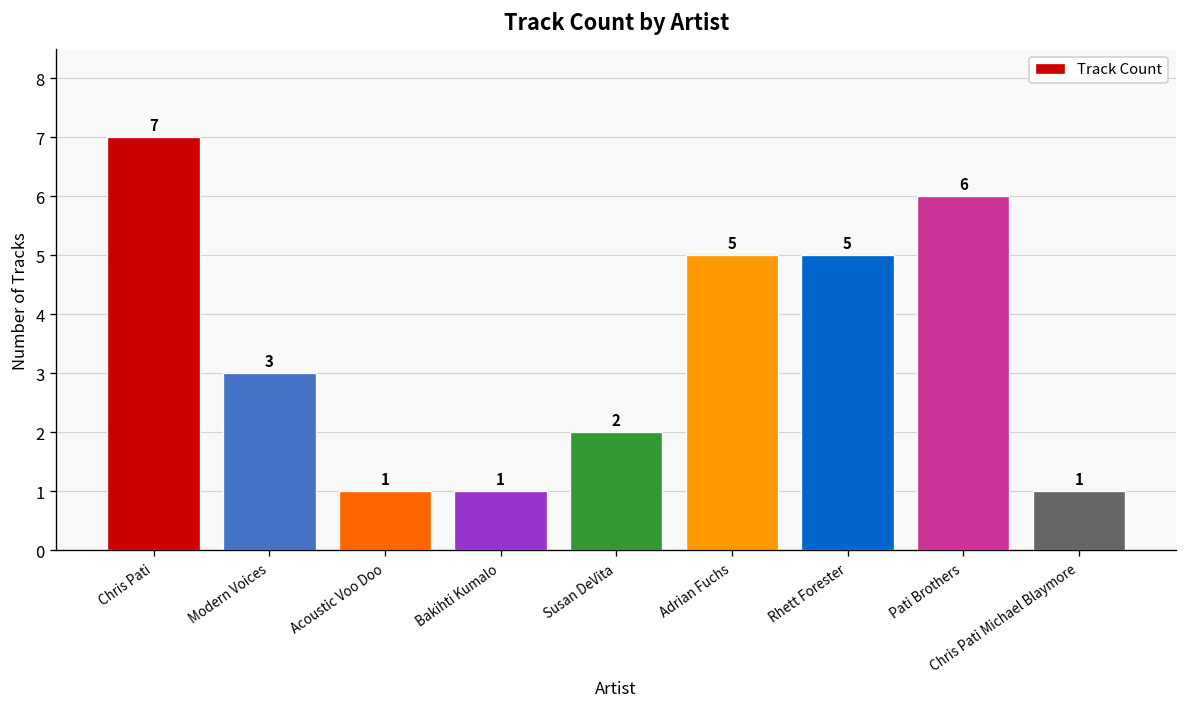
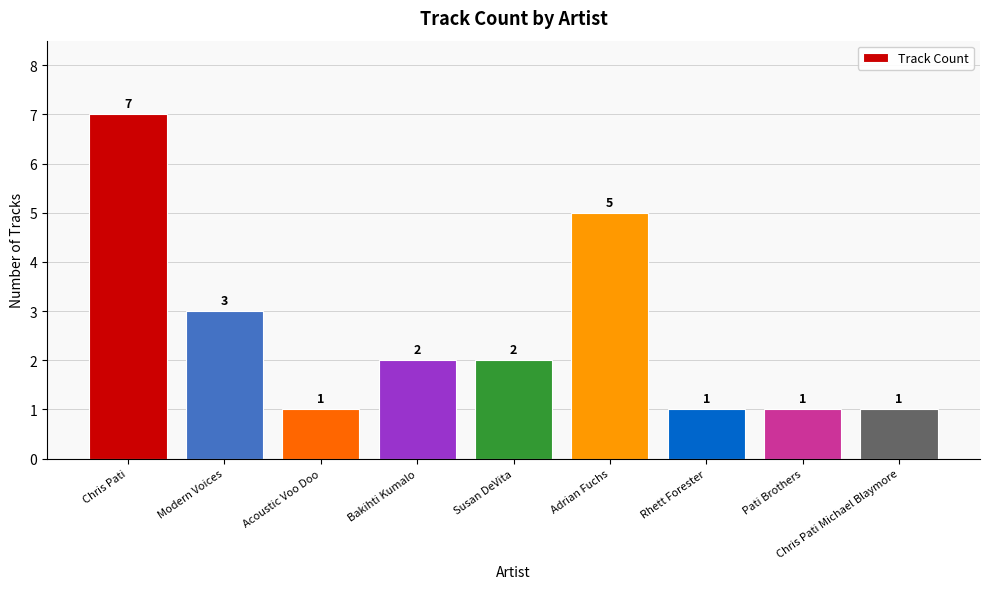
  {
    "Chris Pati": 7,
    "Modern Voices": 3,
    "Acoustic Voo Doo": 1,
-   "Bakihti Kumalo": 1,
+   "Bakihti Kumalo": 2,
    "Susan DeVita": 2,
    "Adrian Fuchs": 5,
-   "Rhett Forester": 5,
-   "Pati Brothers": 6,
+   "Rhett Forester": 1,
+   "Pati Brothers": 1,
    "Chris Pati Michael Blaymore": 1
  }
